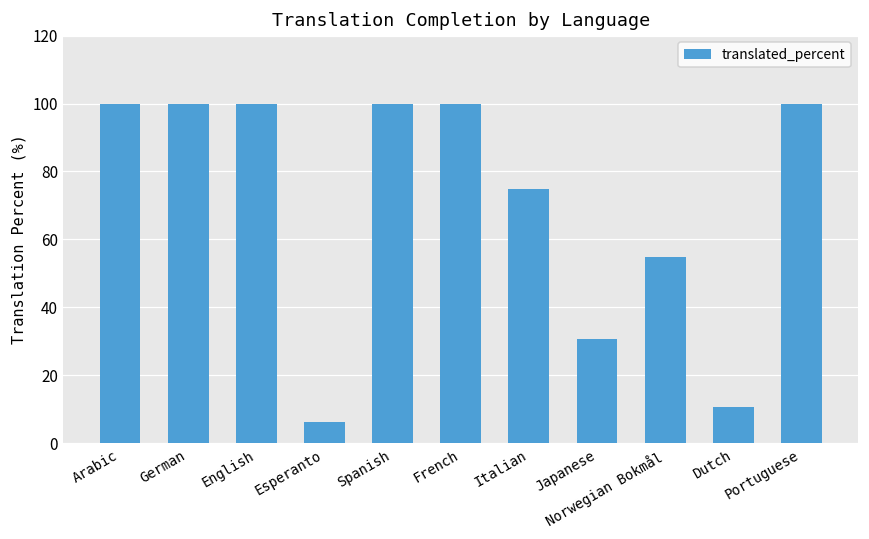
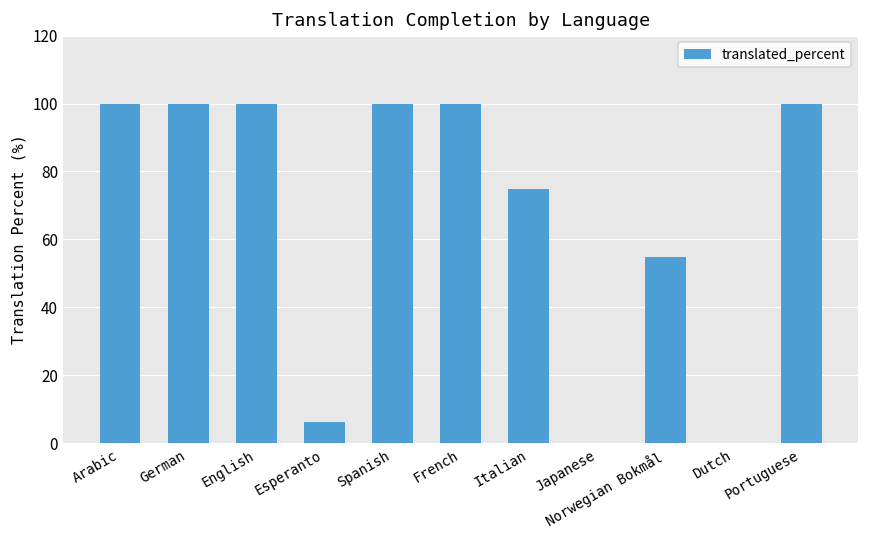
  {
    "Arabic": 100,
    "German": 100,
    "English": 100,
    "Esperanto": 6,
    "Spanish": 100,
    "French": 100,
    "Italian": 75,
-   "Japanese": 31,
+   "Japanese": 0,
    "Norwegian Bokmål": 55,
-   "Dutch": 11,
+   "Dutch": 0,
    "Portuguese": 100
  }
